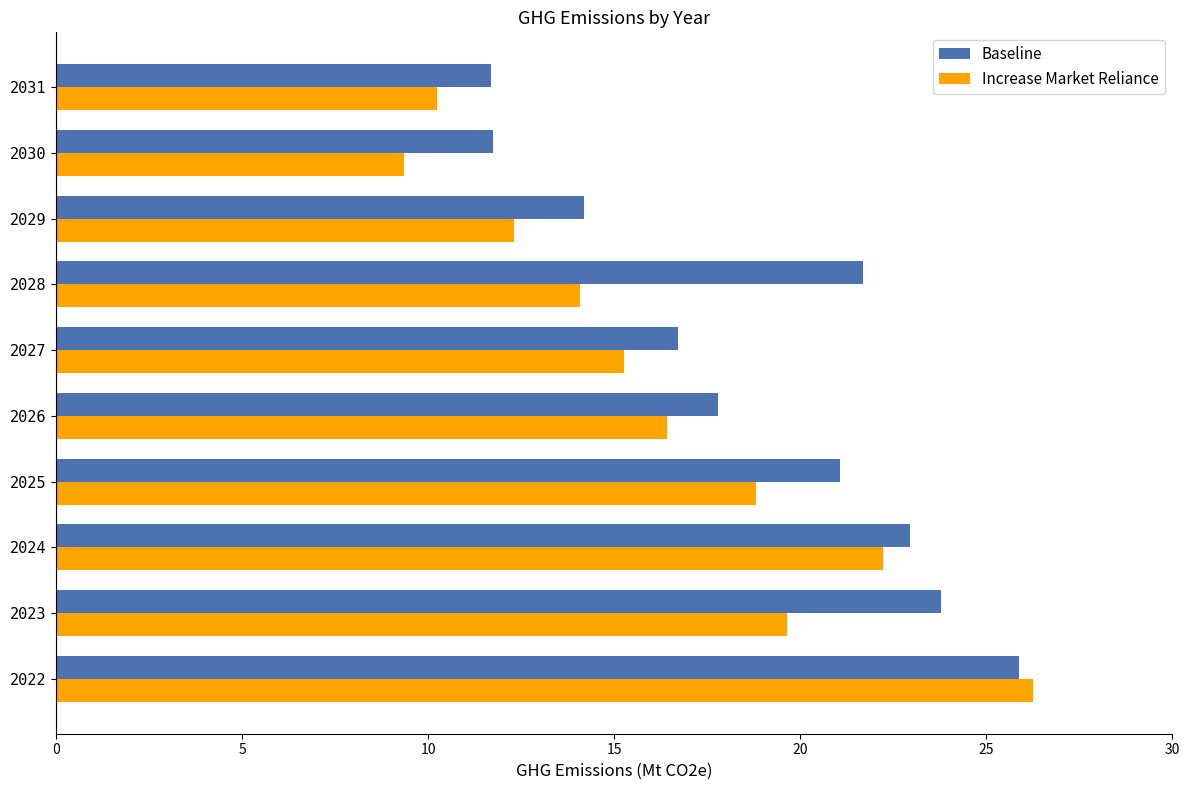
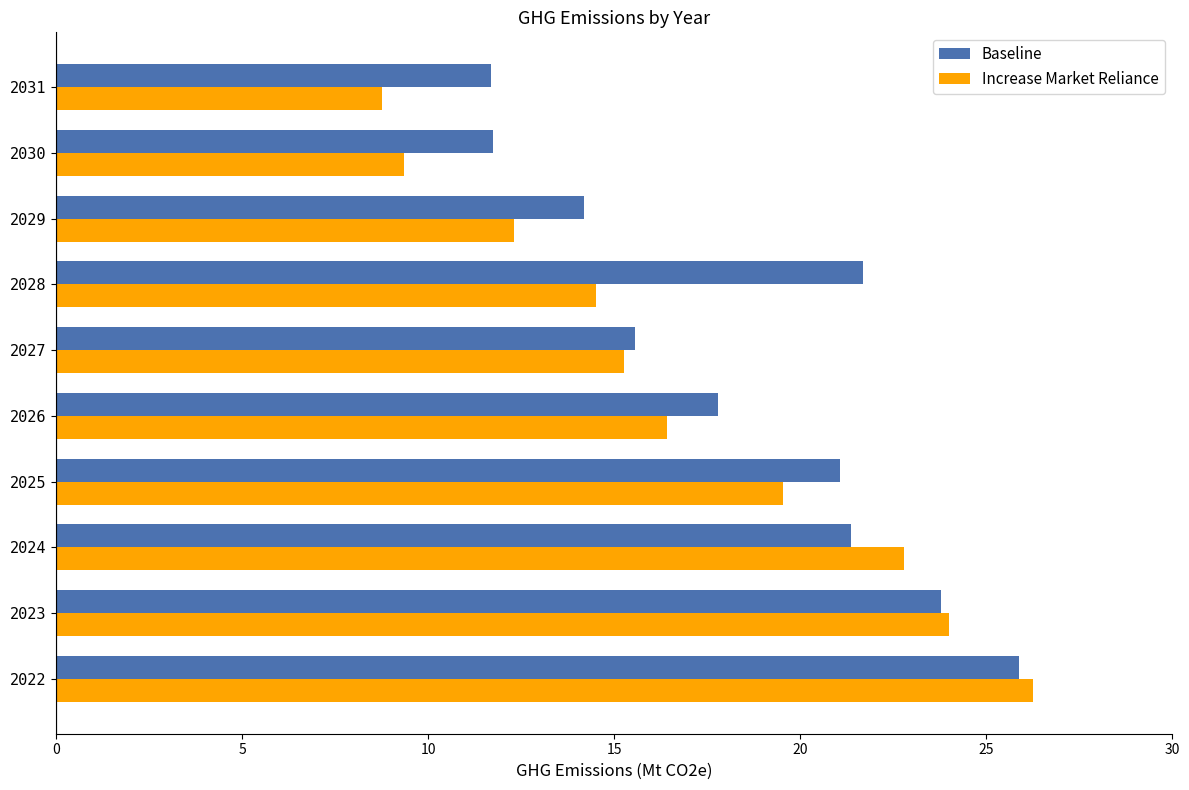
  {
    "Baseline": {
      "2031": 11.7,
      "2030": 11.7,
      "2029": 14.2,
      "2028": 21.7,
-     "2027": 16.7,
+     "2027": 15.5,
      "2026": 17.8,
      "2025": 21.1,
-     "2024": 23.0,
+     "2024": 21.4,
      "2023": 23.8,
      "2022": 25.9
    },
    "Increase Market Reliance": {
-     "2031": 10.2,
+     "2031": 8.8,
      "2030": 9.4,
      "2029": 12.3,
-     "2028": 14.1,
+     "2028": 14.5,
      "2027": 15.3,
      "2026": 16.4,
-     "2025": 18.8,
-     "2024": 22.2,
-     "2023": 19.6,
+     "2025": 19.5,
+     "2024": 22.8,
+     "2023": 24.0,
      "2022": 26.3
    }
  }
